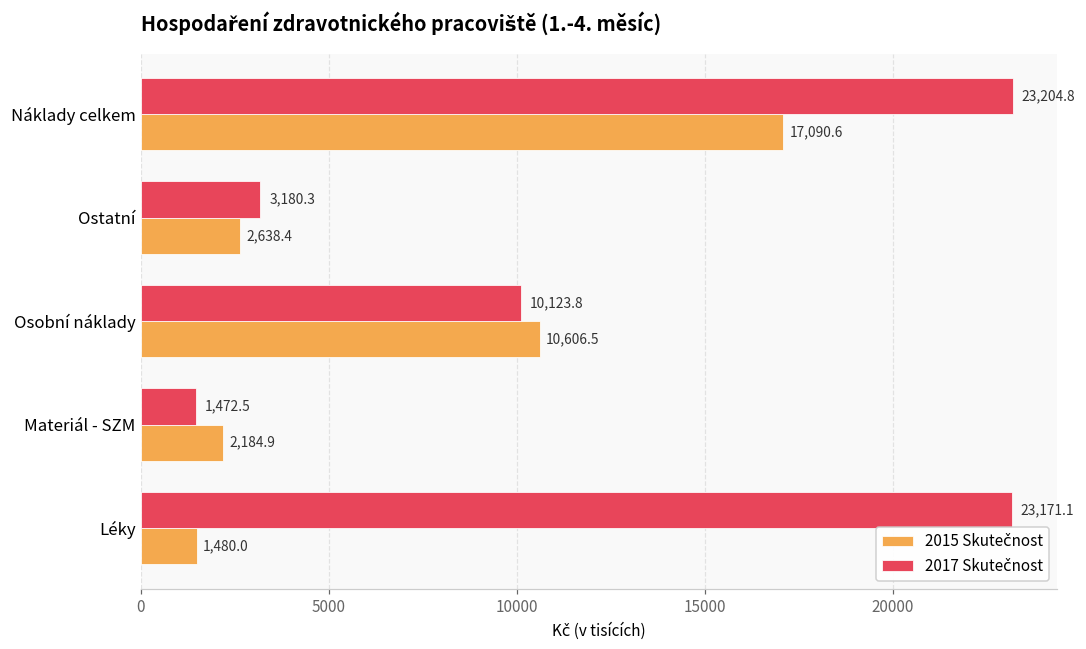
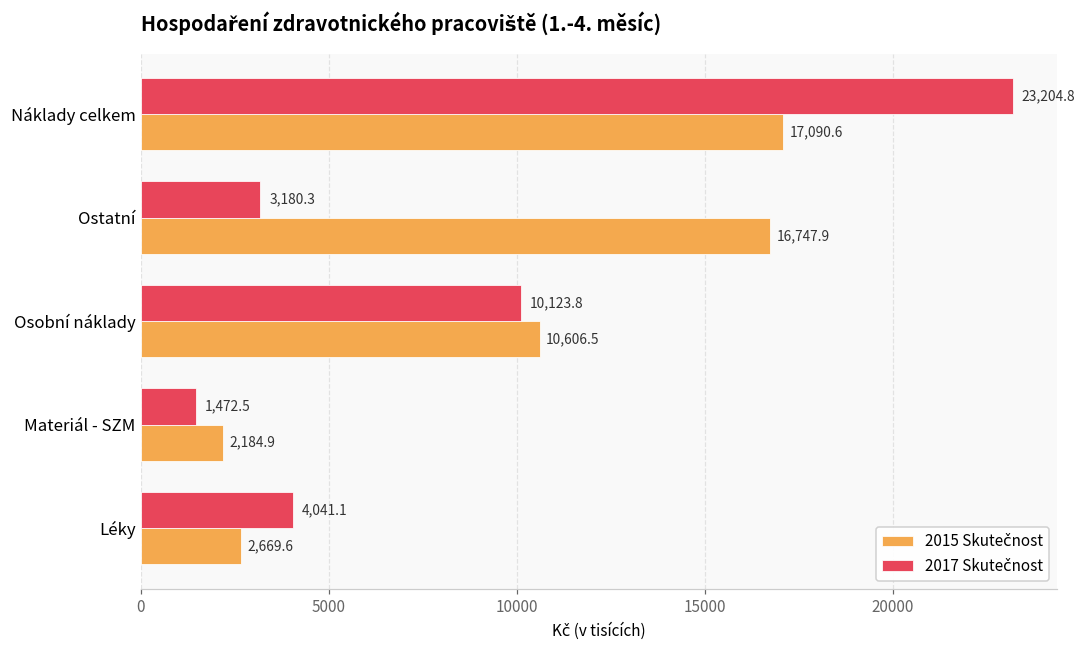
  {
    "2015 Skutečnost": {
      "Náklady celkem": "17,090.6",
-     "Ostatní": "2,638.4",
+     "Ostatní": "16,747.9",
      "Osobní náklady": "10,606.5",
      "Materiál - SZM": "2,184.9",
-     "Léky": "1,480.0"
+     "Léky": "2,669.6"
    },
    "2017 Skutečnost": {
      "Náklady celkem": "23,204.8",
      "Ostatní": "3,180.3",
      "Osobní náklady": "10,123.8",
      "Materiál - SZM": "1,472.5",
-     "Léky": "23,171.1"
+     "Léky": "4,041.1"
    }
  }
